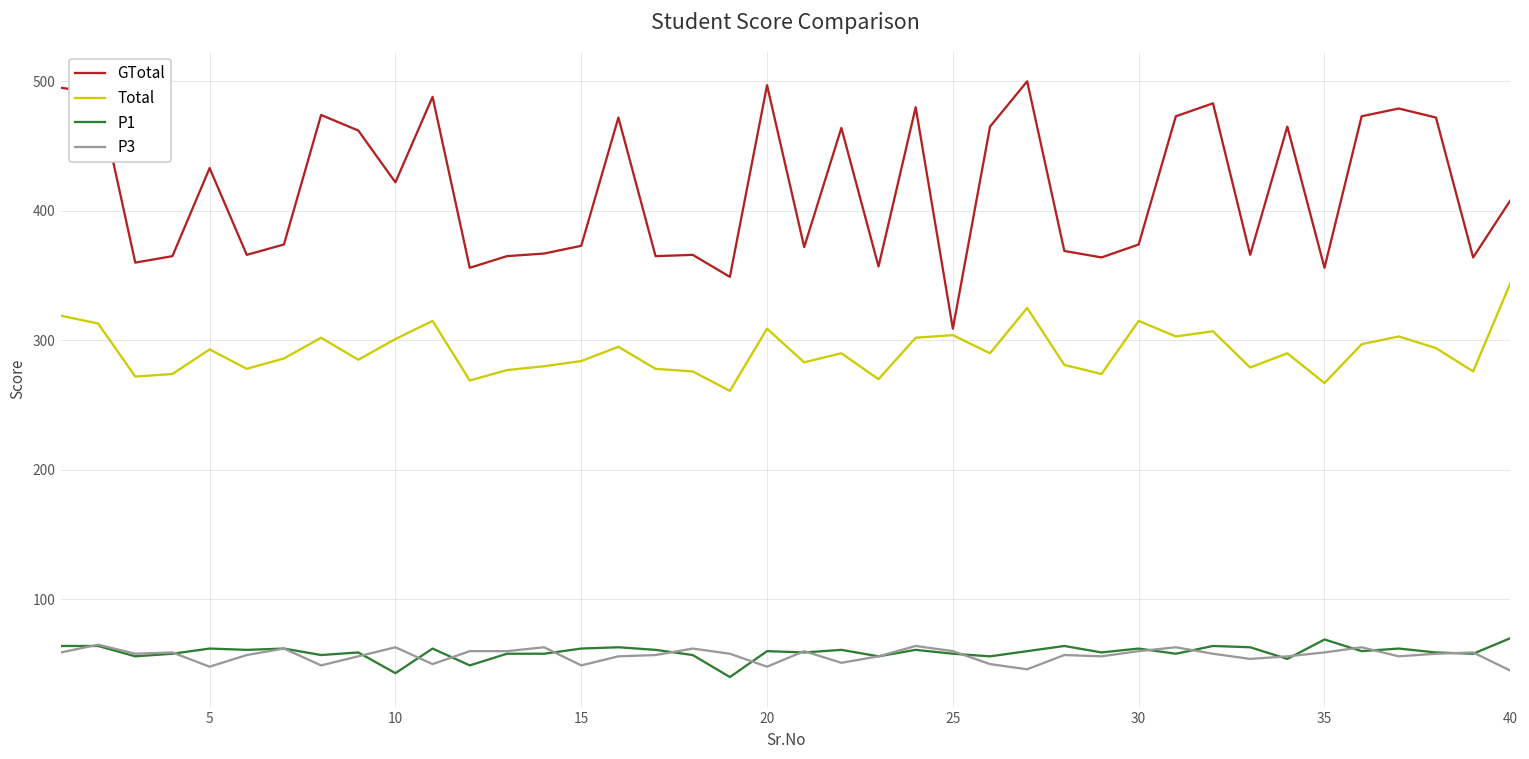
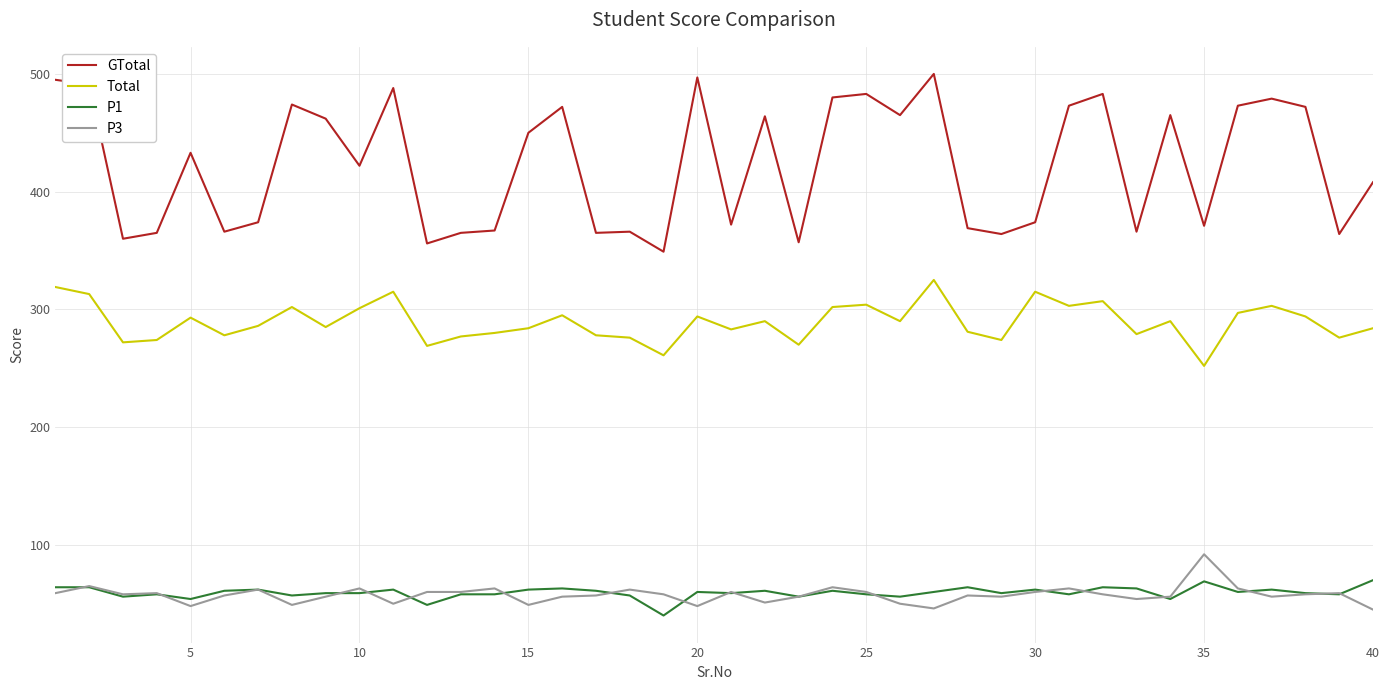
  {
    "GTotal": {
      "5": 433,
      "10": 422,
-     "15": 373,
+     "15": 450,
      "20": 497,
-     "25": 309,
+     "25": 483,
      "30": 374,
-     "35": 356,
+     "35": 371,
      "40": 408
    },
    "Total": {
      "5": 293,
      "10": 301,
      "15": 284,
-     "20": 309,
+     "20": 294,
      "25": 304,
      "30": 315,
-     "35": 267,
-     "40": 344
+     "35": 252,
+     "40": 284
    },
    "P1": {
-     "5": 62,
-     "10": 43,
+     "5": 54,
+     "10": 59,
      "15": 62,
      "20": 60,
      "35": 69,
      "40": 70
    },
    "P3": {
      "5": 48,
      "10": 63,
      "15": 49,
      "20": 48,
-     "35": 59,
+     "35": 92,
      "40": 45
    }
  }
